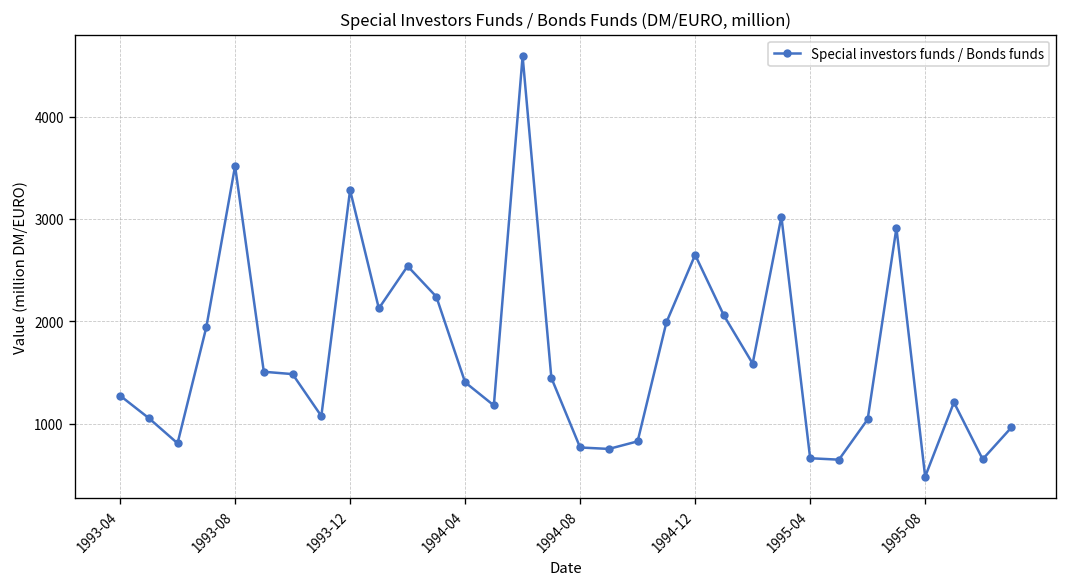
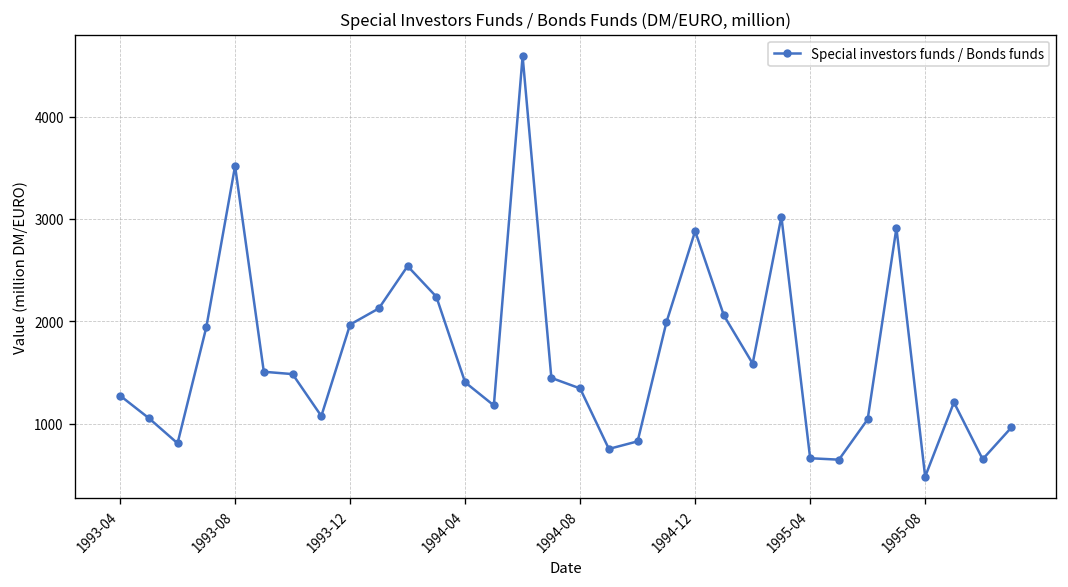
  {
    "1993-04": 1300,
    "1993-08": 3500,
-   "1993-12": 3300,
+   "1993-12": 2000,
    "1994-04": 1400,
-   "1994-08": 800,
-   "1994-12": 2600,
+   "1994-08": 1300,
+   "1994-12": 2900,
    "1995-04": 700,
    "1995-08": 500
  }
